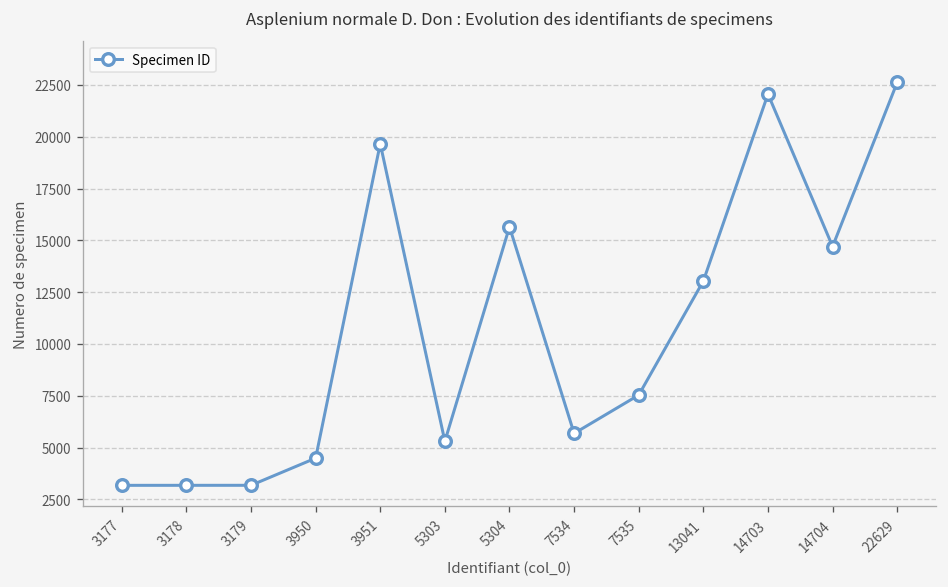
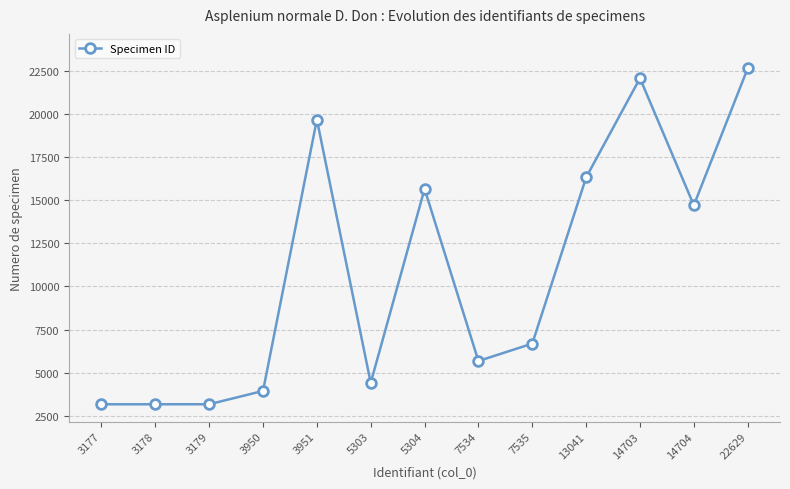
  {
    "3177": 3200,
    "3178": 3200,
    "3179": 3200,
-   "3950": 4500,
+   "3950": 4000,
    "3951": 19700,
-   "5303": 5300,
+   "5303": 4400,
    "5304": 15700,
    "7534": 5700,
-   "7535": 7500,
-   "13041": 13000,
+   "7535": 6700,
+   "13041": 16300,
    "14703": 22100,
    "14704": 14700,
    "22629": 22600
  }
